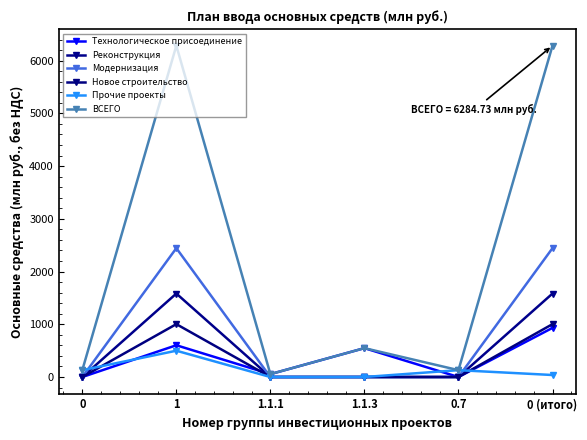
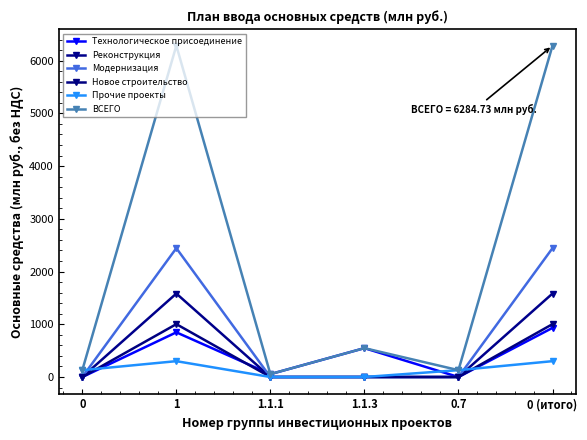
  {
    "Технологическое присоединение": {
-     "1": 600,
+     "1": 800,
      "0 (итого)": 900
    },
    "Прочие проекты": {
-     "1": 500,
-     "0 (итого)": 0
+     "1": 300,
+     "0 (итого)": 300
    }
  }
